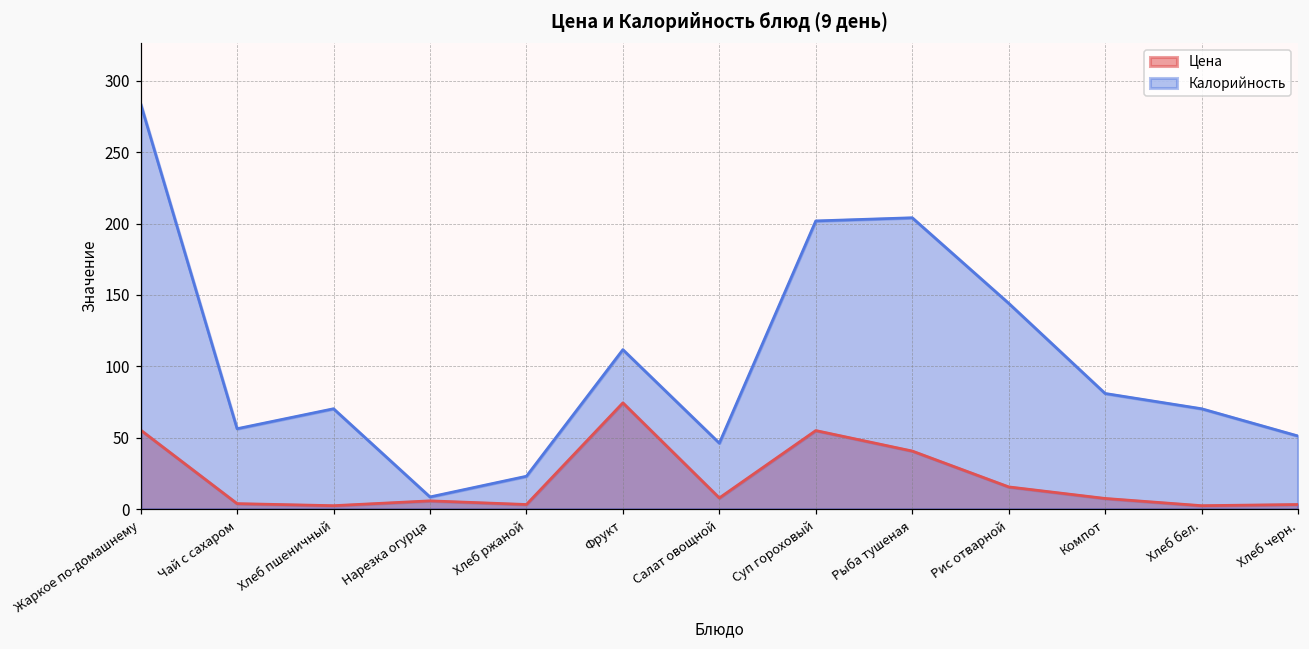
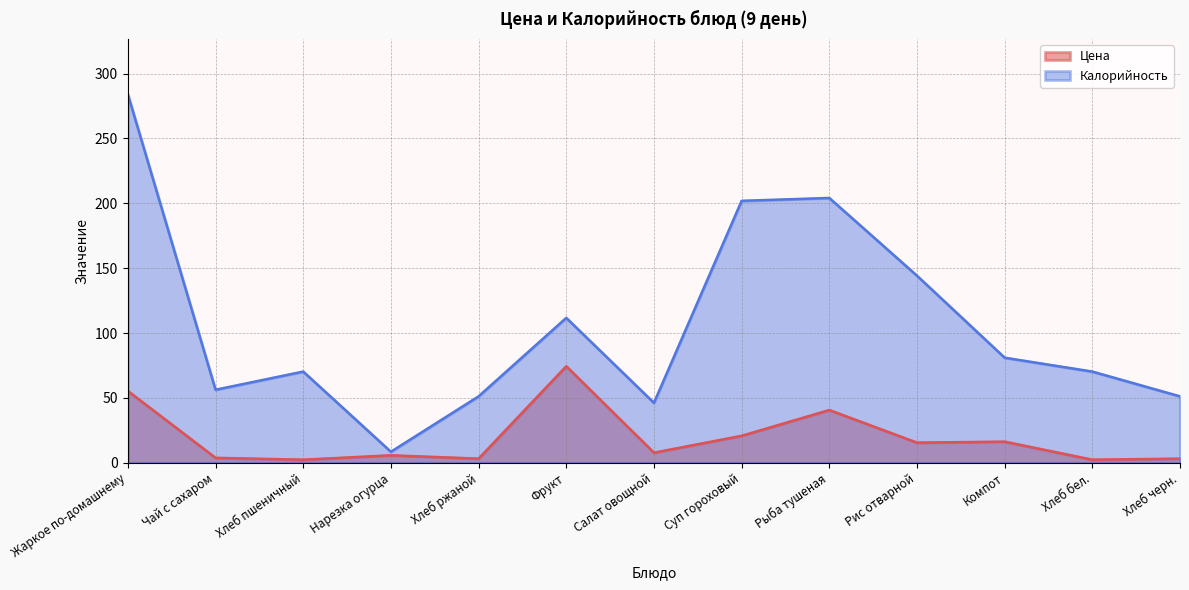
  {
    "Цена": {
      "Жаркое по-домашнему": 55,
      "Чай с сахаром": 4,
      "Хлеб пшеничный": 2,
      "Нарезка огурца": 6,
      "Хлеб ржаной": 3,
      "Фрукт": 74,
      "Салат овощной": 8,
-     "Суп гороховый": 55,
+     "Суп гороховый": 21,
      "Рыба тушеная": 41,
      "Рис отварной": 16,
-     "Компот": 7,
+     "Компот": 16,
      "Хлеб бел.": 2,
      "Хлеб черн.": 3
    },
    "Калорийность": {
      "Жаркое по-домашнему": 284,
      "Чай с сахаром": 56,
      "Хлеб пшеничный": 70,
      "Нарезка огурца": 9,
-     "Хлеб ржаной": 23,
+     "Хлеб ржаной": 51,
      "Фрукт": 112,
      "Салат овощной": 46,
      "Суп гороховый": 202,
      "Рыба тушеная": 204,
      "Рис отварной": 144,
      "Компот": 81,
      "Хлеб бел.": 70,
      "Хлеб черн.": 51
    }
  }
